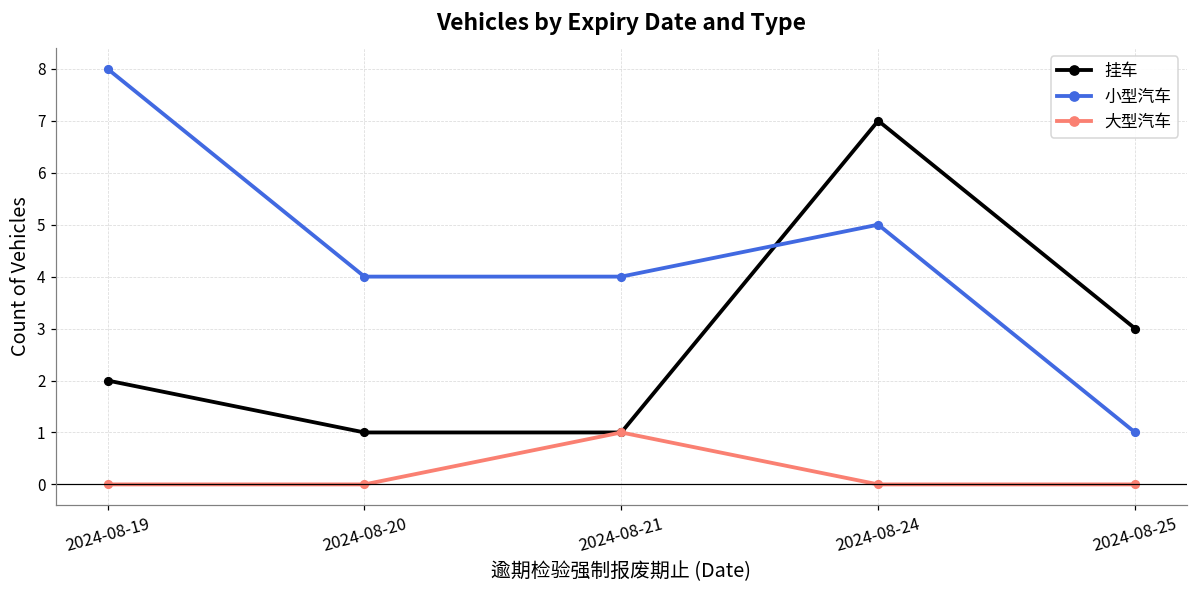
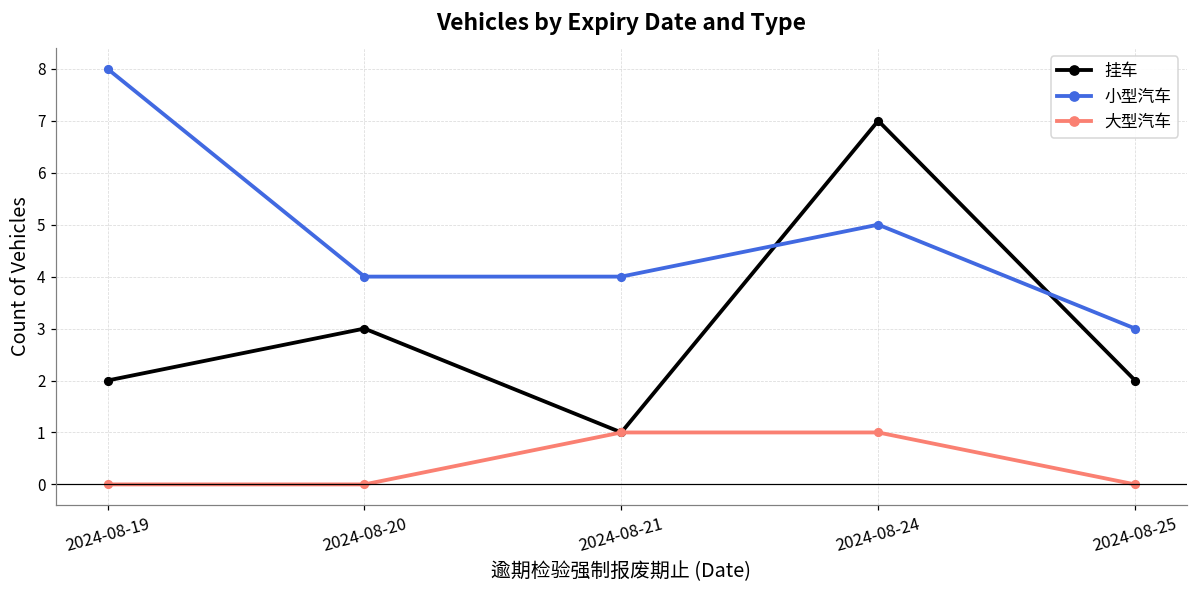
  {
    "挂车": {
      "2024-08-19": 2,
-     "2024-08-20": 1,
+     "2024-08-20": 3,
      "2024-08-24": 7,
-     "2024-08-25": 3
+     "2024-08-25": 2
    },
    "小型汽车": {
      "2024-08-19": 8,
      "2024-08-20": 4,
      "2024-08-21": 4,
      "2024-08-24": 5,
-     "2024-08-25": 1
+     "2024-08-25": 3
    },
    "大型汽车": {
      "2024-08-19": 0,
      "2024-08-20": 0,
-     "2024-08-24": 0,
+     "2024-08-24": 1,
      "2024-08-25": 0
    }
  }
